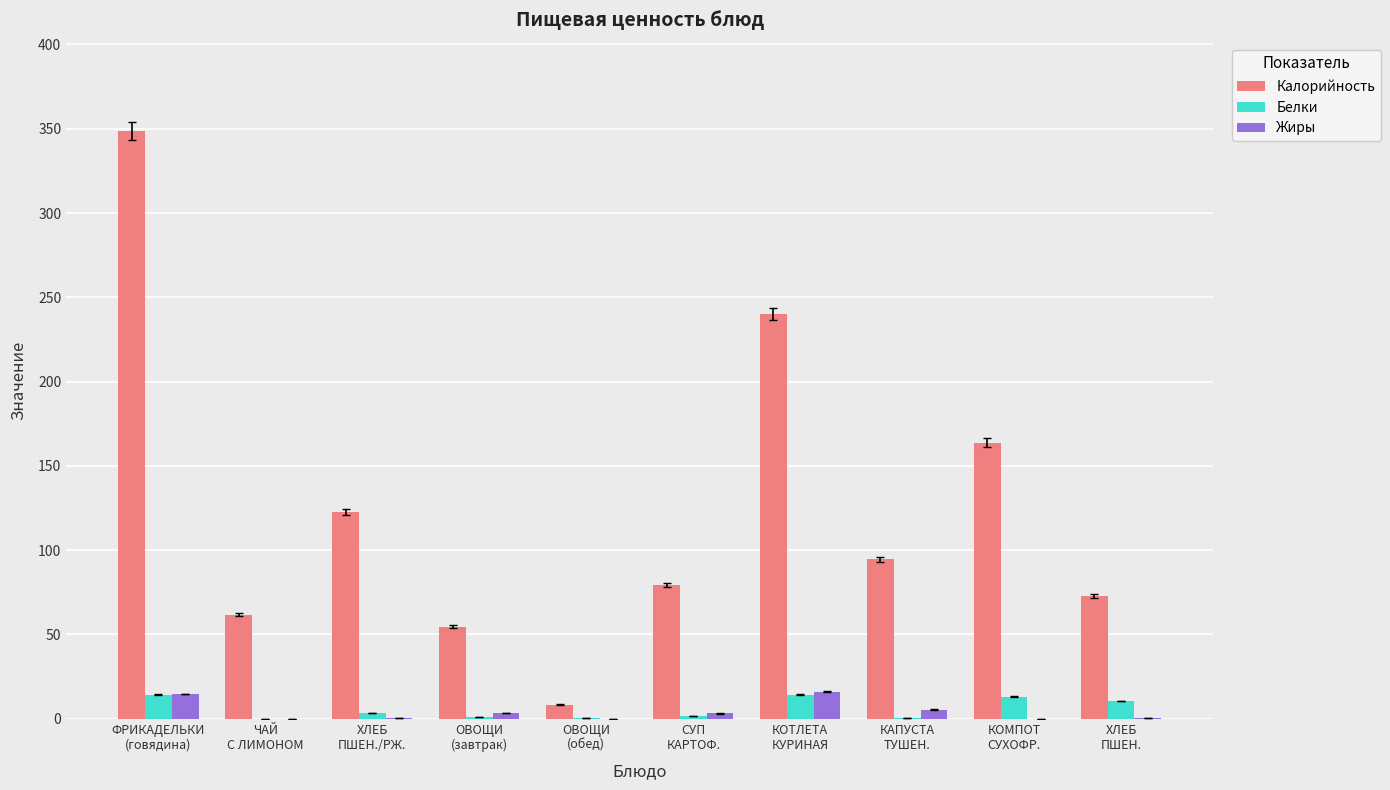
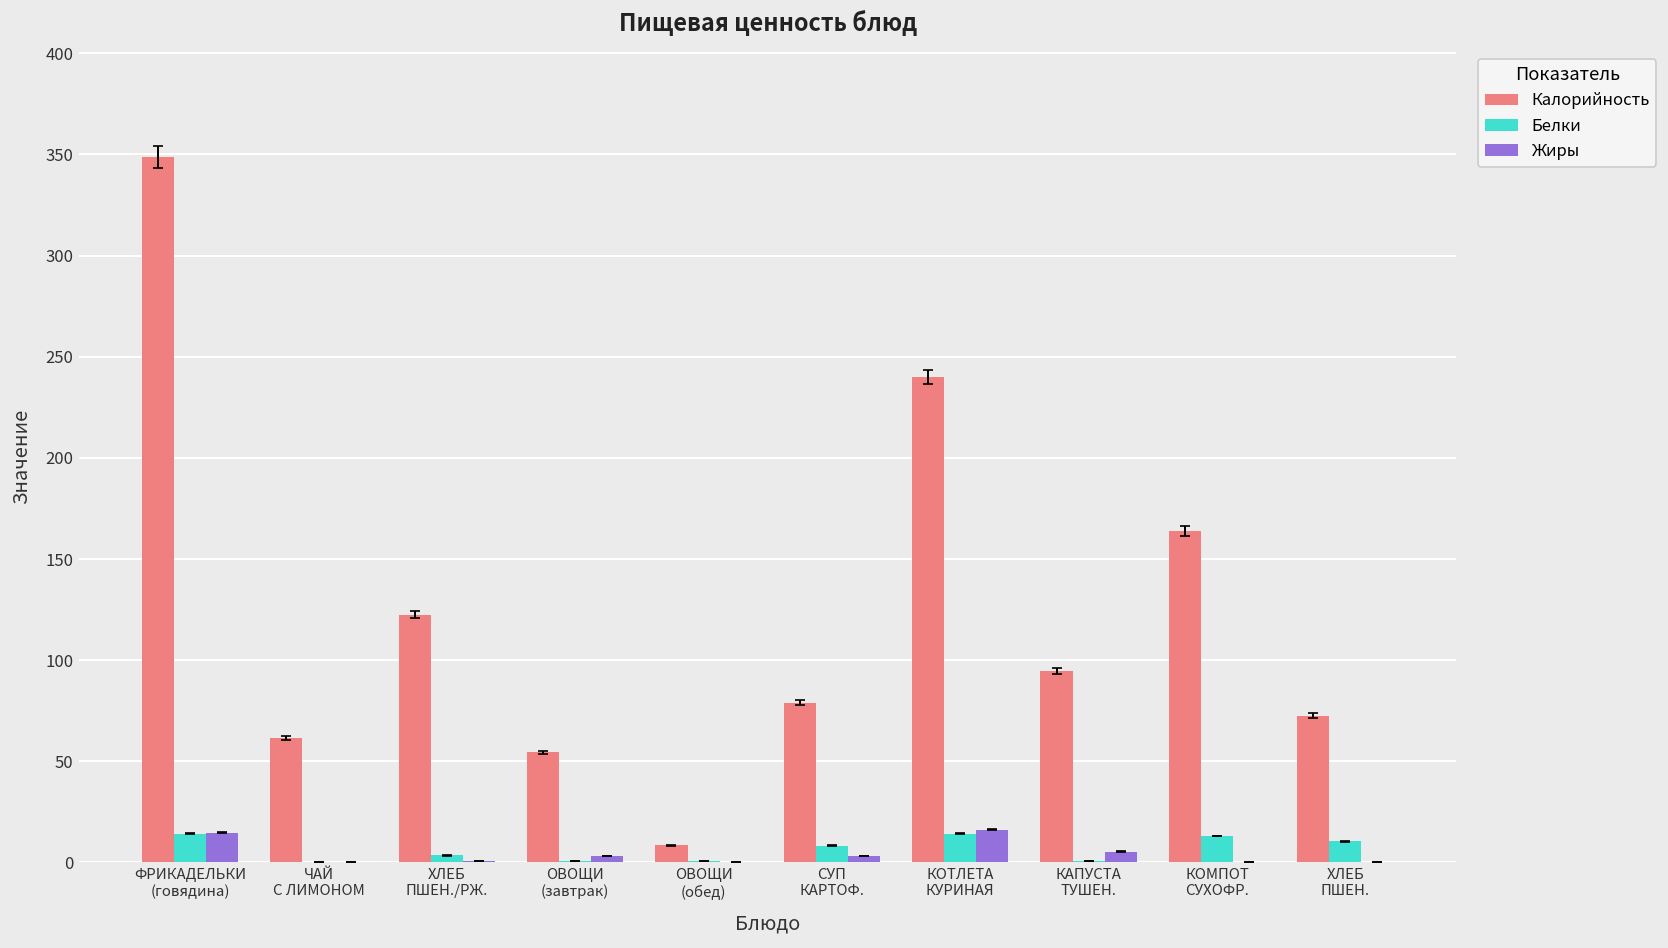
  {
    "Калорийность": {
      "ФРИКАДЕЛЬКИ (говядина)": 349,
      "ЧАЙ С ЛИМОНОМ": 62,
      "ХЛЕБ ПШЕН./РЖ.": 123,
      "ОВОЩИ (завтрак)": 55,
      "ОВОЩИ (обед)": 8,
      "СУП КАРТОФ.": 79,
      "КОТЛЕТА КУРИНАЯ": 240,
      "КАПУСТА ТУШЕН.": 95,
      "КОМПОТ СУХОФР.": 164,
      "ХЛЕБ ПШЕН.": 73
    },
    "Белки": {
      "ФРИКАДЕЛЬКИ (говядина)": 14,
      "ХЛЕБ ПШЕН./РЖ.": 3,
-     "СУП КАРТОФ.": 2,
+     "СУП КАРТОФ.": 8,
      "КОТЛЕТА КУРИНАЯ": 14,
      "КОМПОТ СУХОФР.": 13,
      "ХЛЕБ ПШЕН.": 11
    },
    "Жиры": {
      "ФРИКАДЕЛЬКИ (говядина)": 15,
      "ОВОЩИ (завтрак)": 3,
      "СУП КАРТОФ.": 3,
      "КОТЛЕТА КУРИНАЯ": 16,
      "КАПУСТА ТУШЕН.": 5,
      "КОМПОТ СУХОФР.": 0
    }
  }
